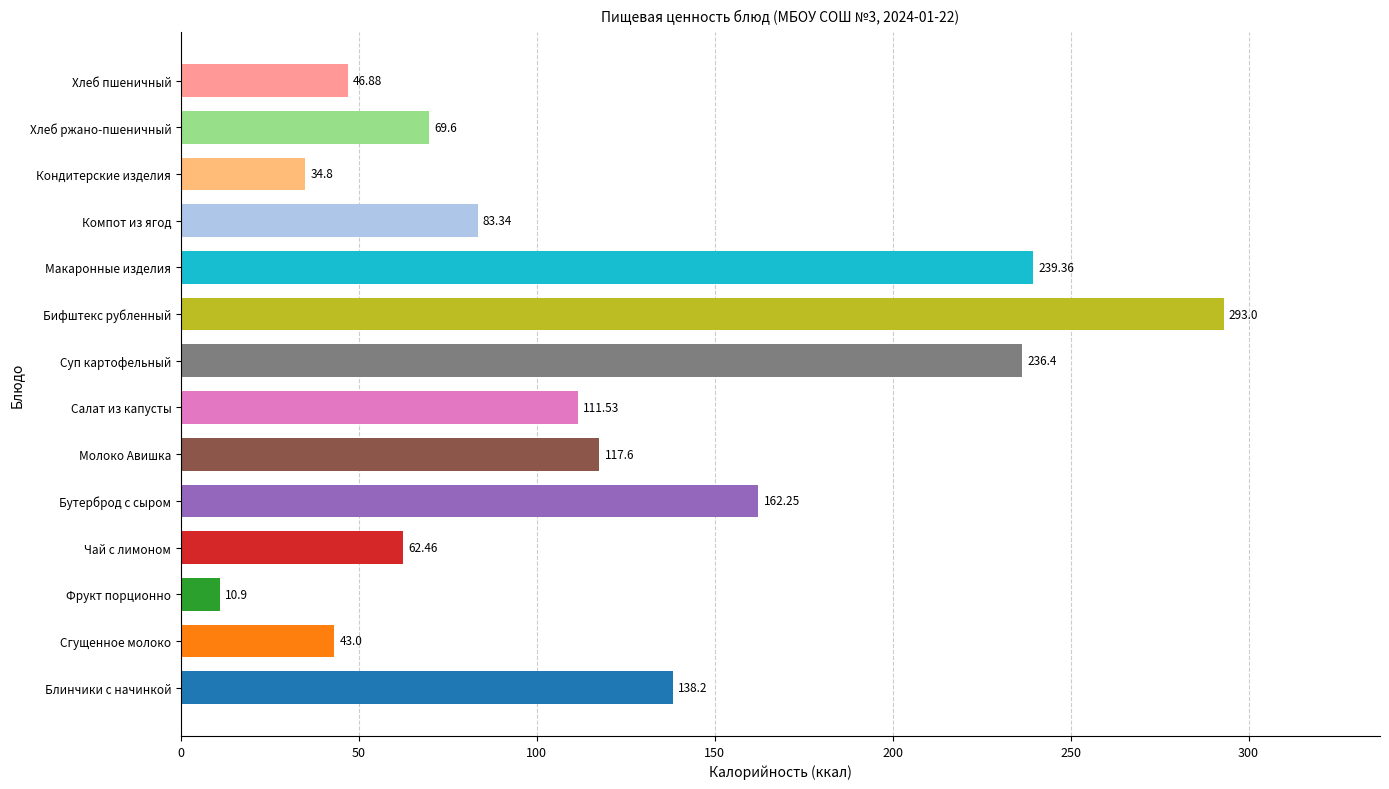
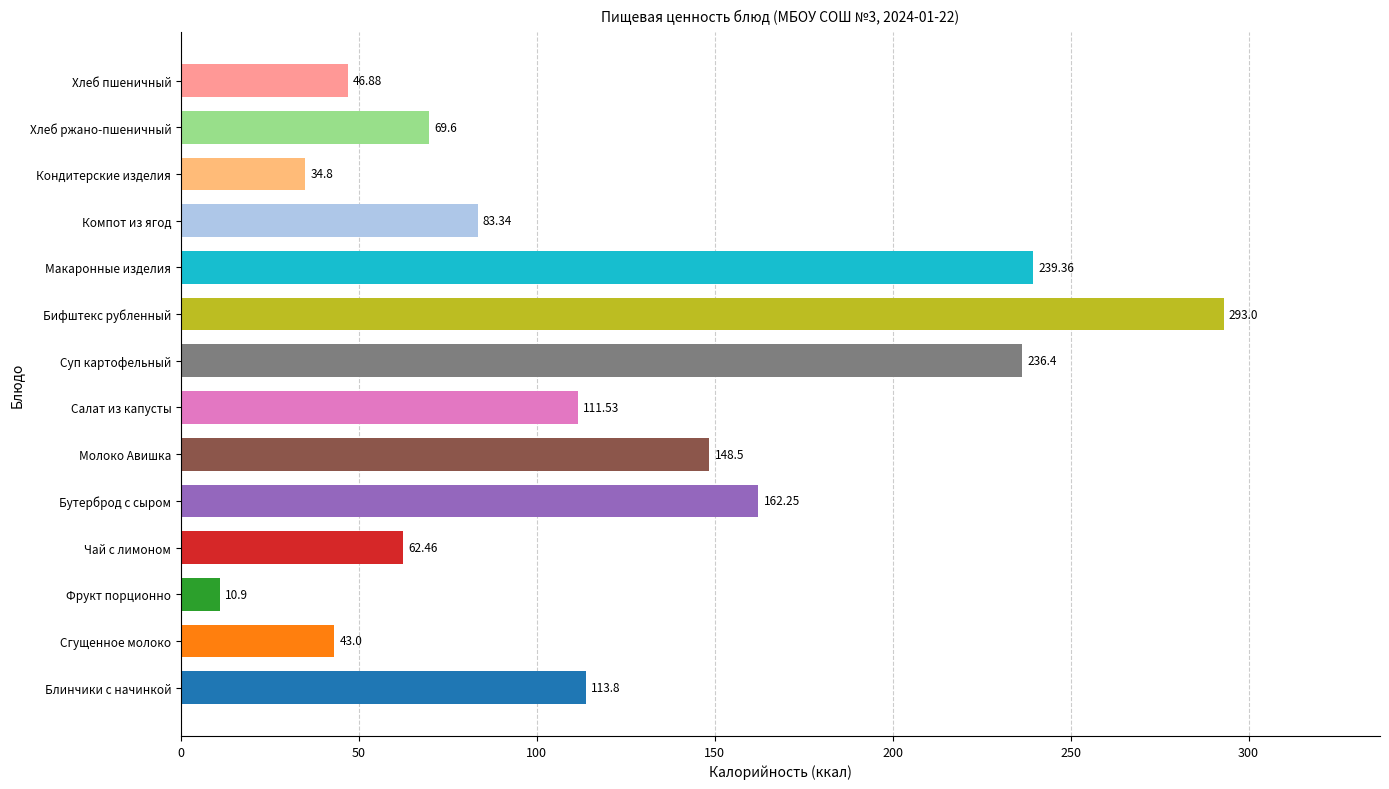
  {
    "Хлеб пшеничный": 46.88,
    "Хлеб ржано-пшеничный": 69.6,
    "Кондитерские изделия": 34.8,
    "Компот из ягод": 83.34,
    "Макаронные изделия": 239.36,
    "Бифштекс рубленный": 293.0,
    "Суп картофельный": 236.4,
    "Салат из капусты": 111.53,
-   "Молоко Авишка": 117.6,
+   "Молоко Авишка": 148.5,
    "Бутерброд с сыром": 162.25,
    "Чай с лимоном": 62.46,
    "Фрукт порционно": 10.9,
    "Сгущенное молоко": 43.0,
-   "Блинчики с начинкой": 138.2
+   "Блинчики с начинкой": 113.8
  }
